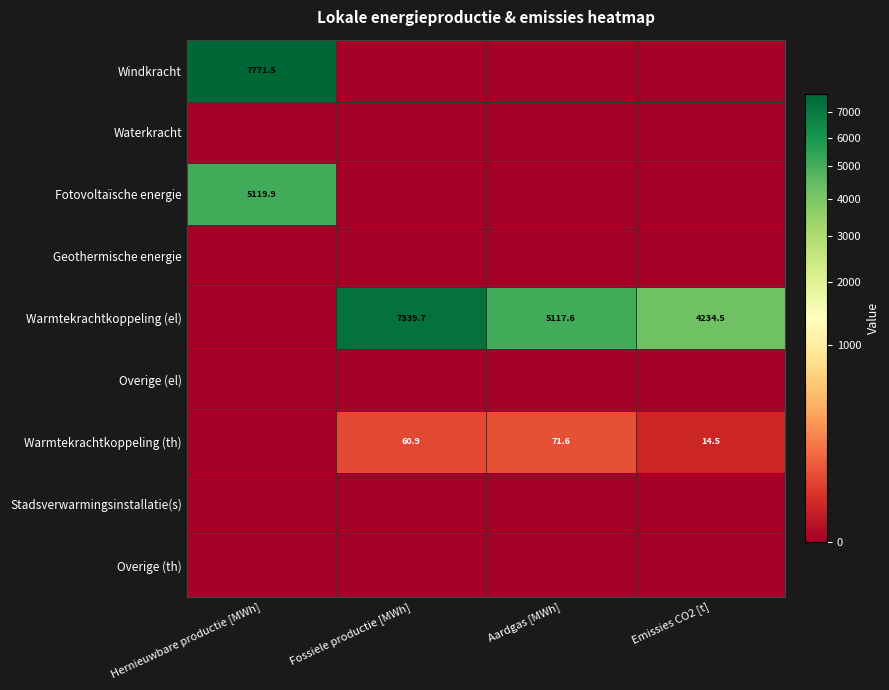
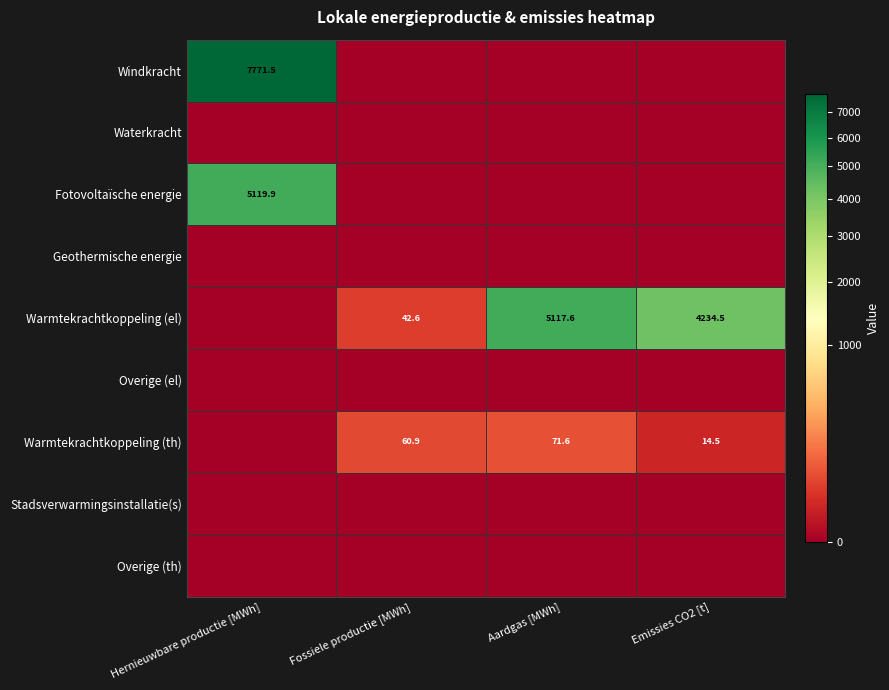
  {
    "Windkracht": {
      "Hernieuwbare productie [MWh]": 7771.5
    },
    "Fotovoltaïsche energie": {
      "Hernieuwbare productie [MWh]": 5119.9
    },
    "Warmtekrachtkoppeling (el)": {
-     "Fossiele productie [MWh]": 7339.7,
+     "Fossiele productie [MWh]": 42.6,
      "Aardgas [MWh]": 5117.6,
      "Emissies CO2 [t]": 4234.5
    },
    "Warmtekrachtkoppeling (th)": {
      "Fossiele productie [MWh]": 60.9,
      "Aardgas [MWh]": 71.6,
      "Emissies CO2 [t]": 14.5
    }
  }
